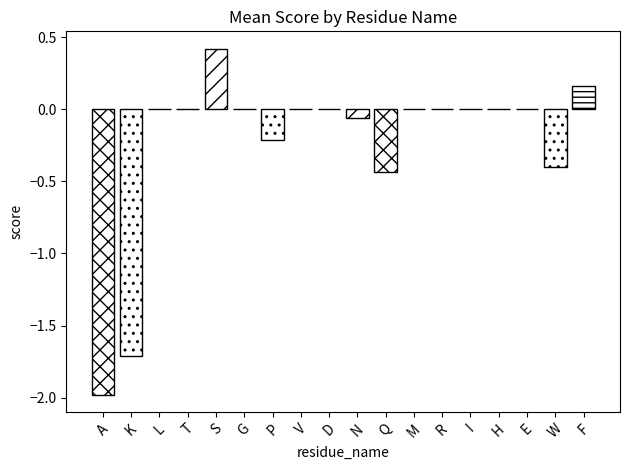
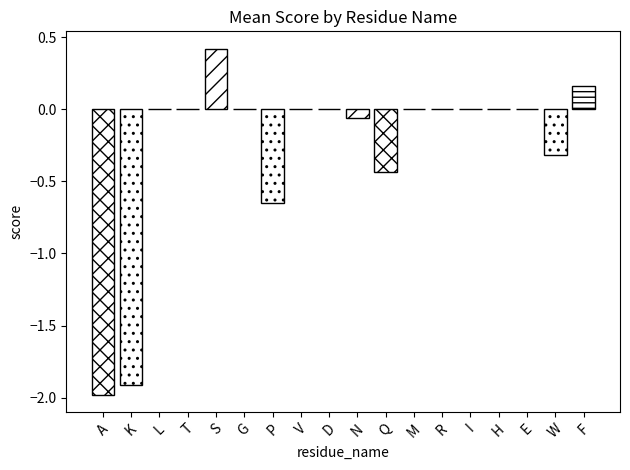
  {
    "A": -1.98,
-   "K": -1.71,
+   "K": -1.91,
    "L": 0.00,
    "T": 0.00,
    "S": 0.42,
    "G": 0.00,
-   "P": -0.22,
+   "P": -0.65,
    "V": 0.00,
    "D": 0.00,
    "N": -0.06,
    "Q": -0.43,
    "M": 0.00,
    "R": 0.00,
    "I": 0.00,
    "H": 0.00,
    "E": 0.00,
-   "W": -0.40,
+   "W": -0.32,
    "F": 0.16
  }
